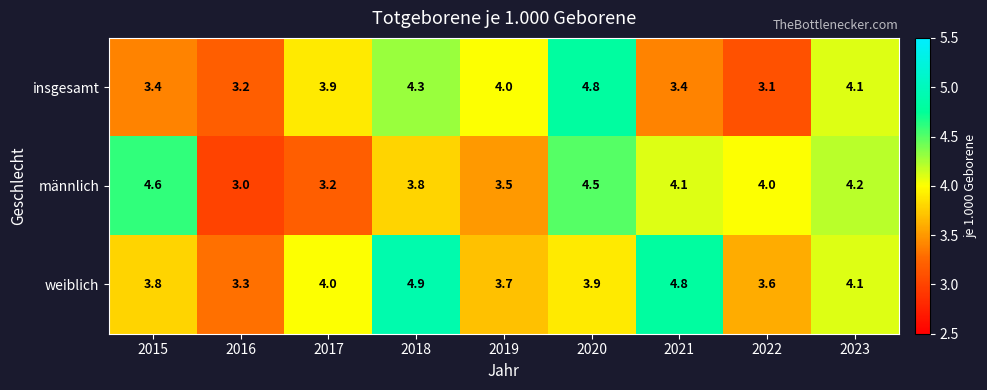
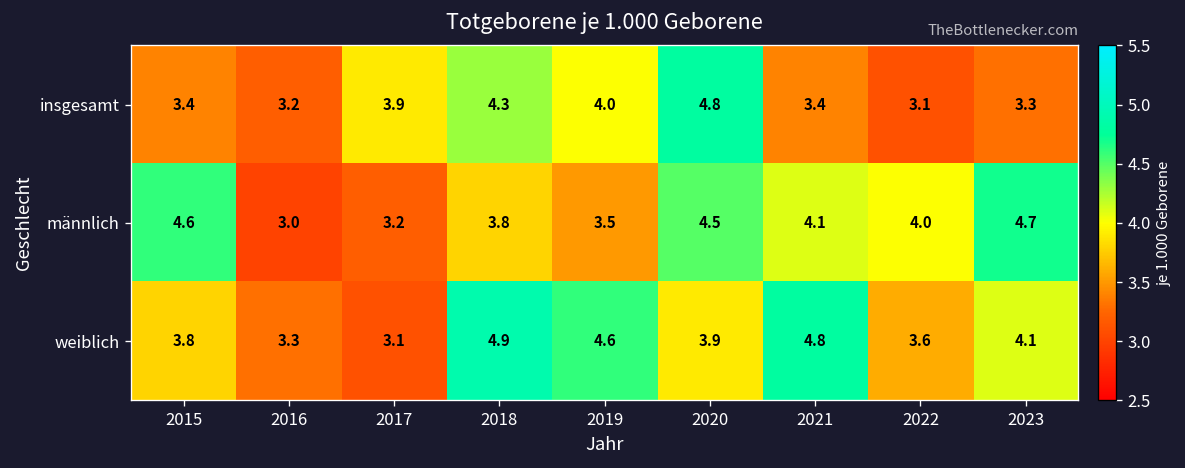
  {
    "insgesamt": {
      "2015": 3.4,
      "2016": 3.2,
      "2017": 3.9,
      "2018": 4.3,
      "2019": 4.0,
      "2020": 4.8,
      "2021": 3.4,
      "2022": 3.1,
-     "2023": 4.1
+     "2023": 3.3
    },
    "männlich": {
      "2015": 4.6,
      "2016": 3.0,
      "2017": 3.2,
      "2018": 3.8,
      "2019": 3.5,
      "2020": 4.5,
      "2021": 4.1,
      "2022": 4.0,
-     "2023": 4.2
+     "2023": 4.7
    },
    "weiblich": {
      "2015": 3.8,
      "2016": 3.3,
-     "2017": 4.0,
+     "2017": 3.1,
      "2018": 4.9,
-     "2019": 3.7,
+     "2019": 4.6,
      "2020": 3.9,
      "2021": 4.8,
      "2022": 3.6,
      "2023": 4.1
    }
  }
